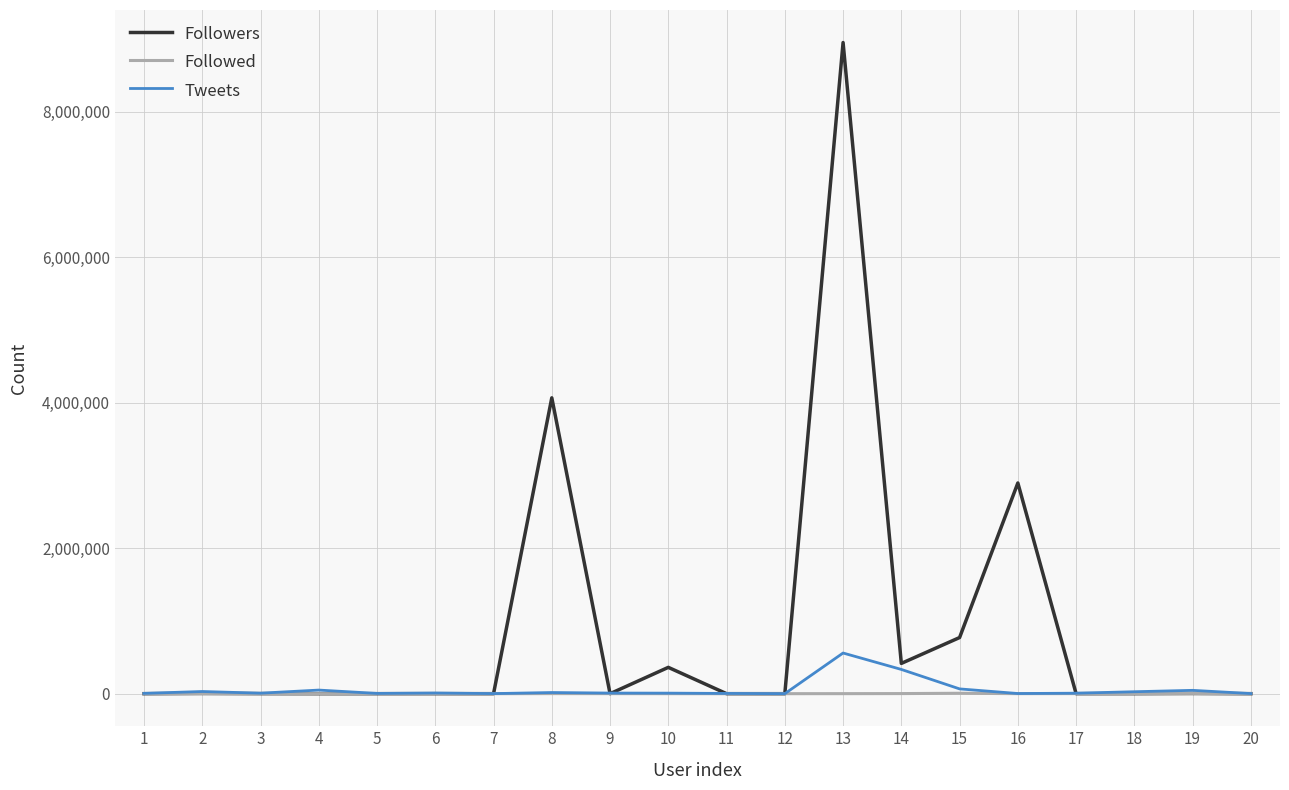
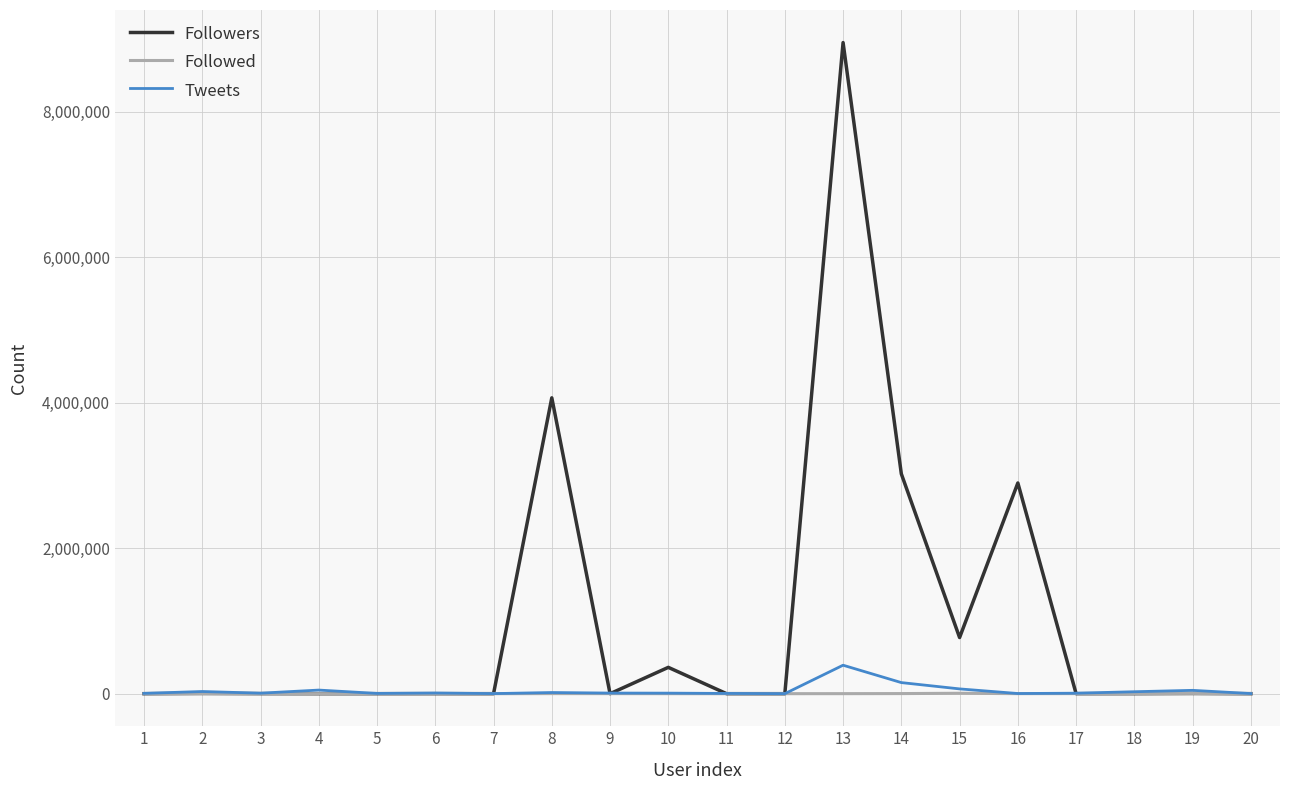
  {
    "Followers": {
      "8": "4,100,000",
      "10": "400,000",
      "13": "9,000,000",
-     "14": "400,000",
+     "14": "3,000,000",
      "15": "800,000",
      "16": "2,900,000"
    },
    "Followed": {
      "13": "0",
      "14": "0",
      "15": "0"
    },
    "Tweets": {
      "4": "0",
-     "13": "600,000",
-     "14": "300,000",
+     "13": "400,000",
+     "14": "200,000",
      "15": "100,000",
      "19": "0"
    }
  }
